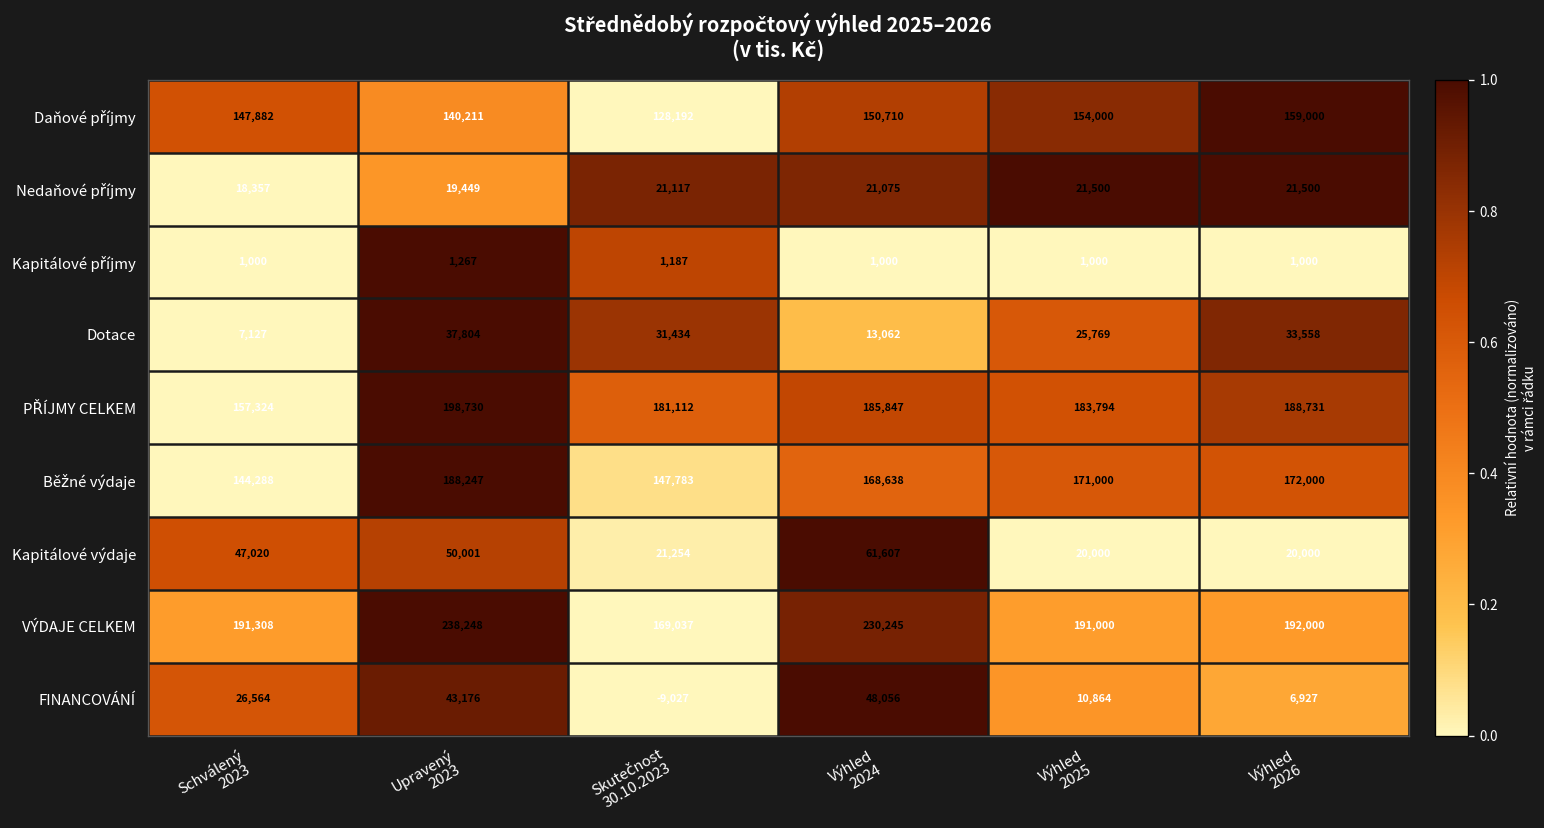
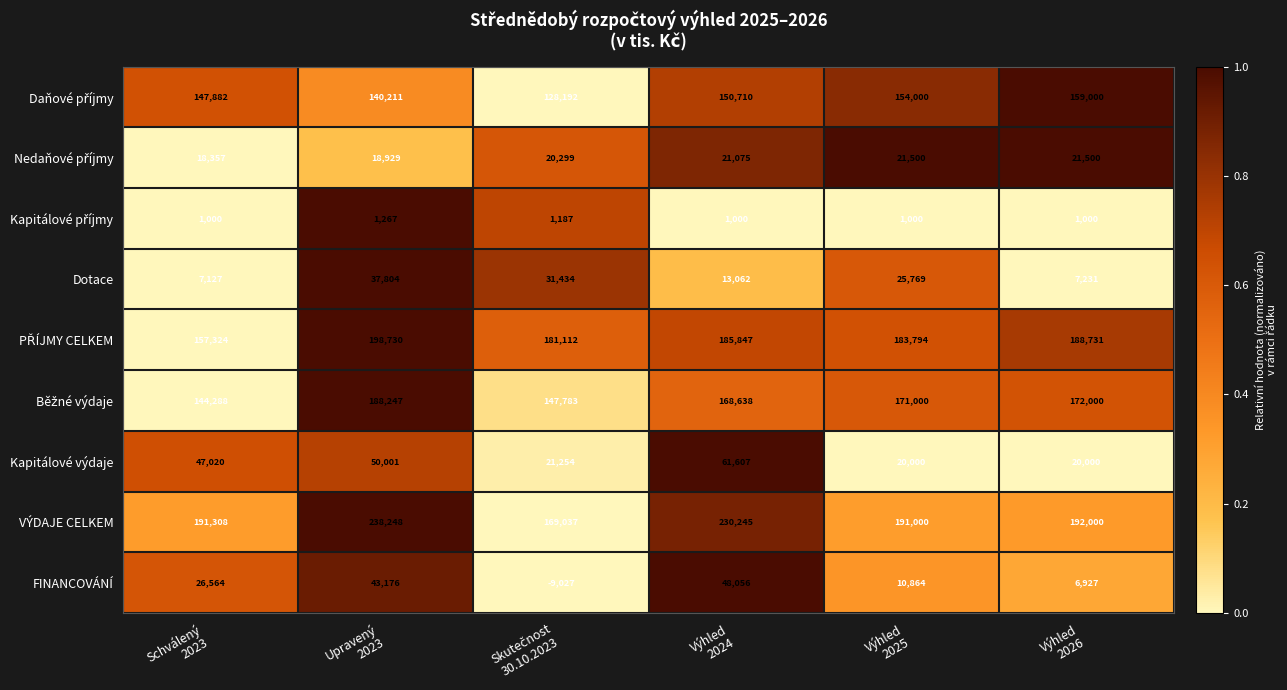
  {
    "Daňové příjmy": {
      "Schválený 2023": "147,882",
      "Upravený 2023": "140,211",
      "Skutečnost 30.10.2023": "128,192",
      "Výhled 2024": "150,710",
      "Výhled 2025": "154,000",
      "Výhled 2026": "159,000"
    },
    "Nedaňové příjmy": {
      "Schválený 2023": "18,357",
-     "Upravený 2023": "19,449",
-     "Skutečnost 30.10.2023": "21,117",
+     "Upravený 2023": "18,929",
+     "Skutečnost 30.10.2023": "20,299",
      "Výhled 2024": "21,075",
      "Výhled 2025": "21,500",
      "Výhled 2026": "21,500"
    },
    "Kapitálové příjmy": {
      "Schválený 2023": "1,000",
      "Upravený 2023": "1,267",
      "Skutečnost 30.10.2023": "1,187",
      "Výhled 2024": "1,000",
      "Výhled 2025": "1,000",
      "Výhled 2026": "1,000"
    },
    "Dotace": {
      "Schválený 2023": "7,127",
      "Upravený 2023": "37,804",
      "Skutečnost 30.10.2023": "31,434",
      "Výhled 2024": "13,062",
      "Výhled 2025": "25,769",
-     "Výhled 2026": "33,558"
+     "Výhled 2026": "7,231"
    },
    "PŘÍJMY CELKEM": {
      "Schválený 2023": "157,324",
      "Upravený 2023": "198,730",
      "Skutečnost 30.10.2023": "181,112",
      "Výhled 2024": "185,847",
      "Výhled 2025": "183,794",
      "Výhled 2026": "188,731"
    },
    "Běžné výdaje": {
      "Schválený 2023": "144,288",
      "Upravený 2023": "188,247",
      "Skutečnost 30.10.2023": "147,783",
      "Výhled 2024": "168,638",
      "Výhled 2025": "171,000",
      "Výhled 2026": "172,000"
    },
    "Kapitálové výdaje": {
      "Schválený 2023": "47,020",
      "Upravený 2023": "50,001",
      "Skutečnost 30.10.2023": "21,254",
      "Výhled 2024": "61,607",
      "Výhled 2025": "20,000",
      "Výhled 2026": "20,000"
    },
    "VÝDAJE CELKEM": {
      "Schválený 2023": "191,308",
      "Upravený 2023": "238,248",
      "Skutečnost 30.10.2023": "169,037",
      "Výhled 2024": "230,245",
      "Výhled 2025": "191,000",
      "Výhled 2026": "192,000"
    },
    "FINANCOVÁNÍ": {
      "Schválený 2023": "26,564",
      "Upravený 2023": "43,176",
      "Skutečnost 30.10.2023": "-9,027",
      "Výhled 2024": "48,056",
      "Výhled 2025": "10,864",
      "Výhled 2026": "6,927"
    }
  }
